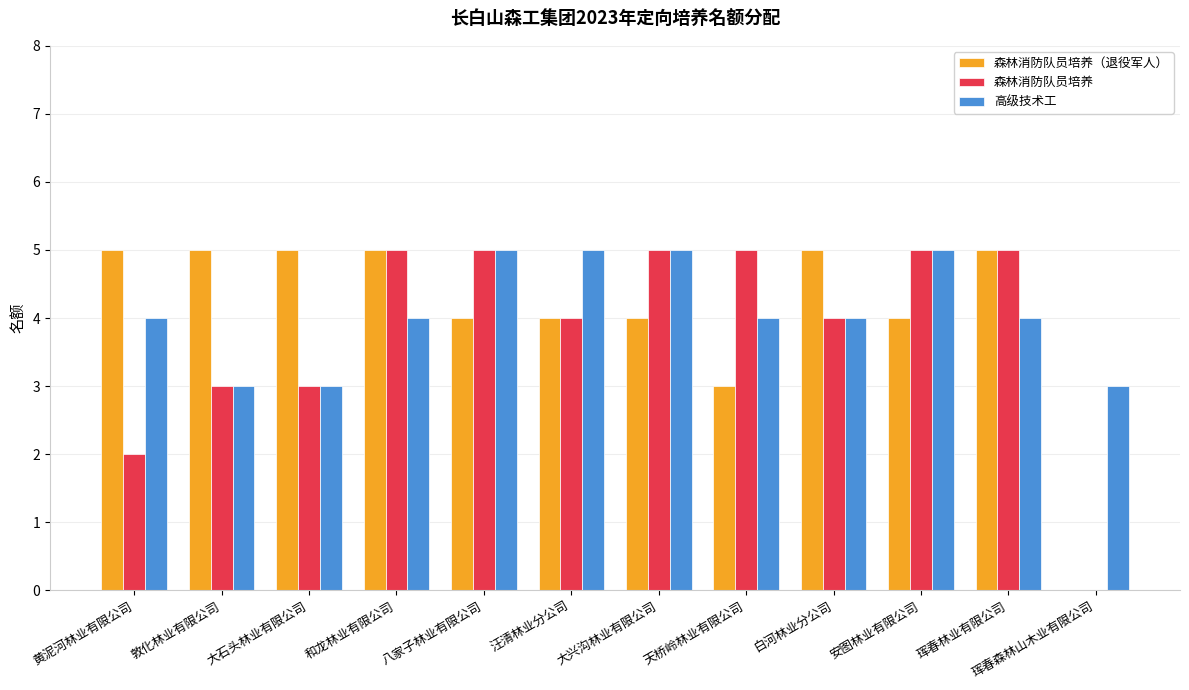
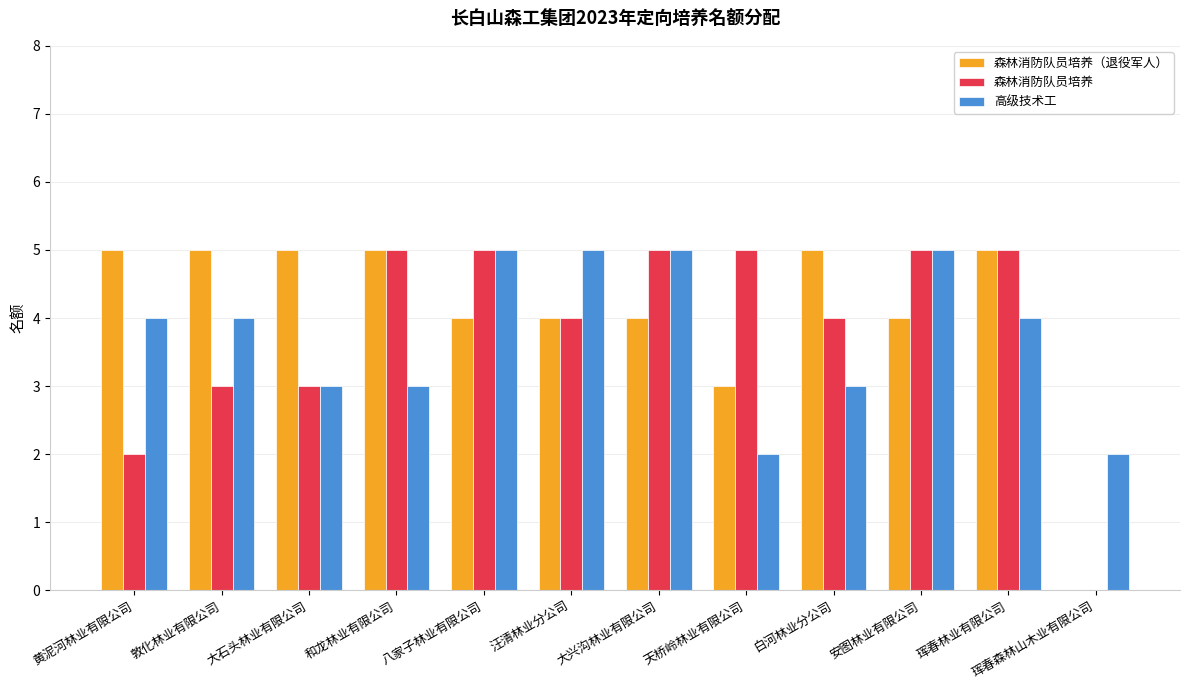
  {
    "森林消防队员培养（退役军人）": {
      "黄泥河林业有限公司": 5,
      "敦化林业有限公司": 5,
      "大石头林业有限公司": 5,
      "和龙林业有限公司": 5,
      "八家子林业有限公司": 4,
      "汪清林业分公司": 4,
      "大兴沟林业有限公司": 4,
      "天桥岭林业有限公司": 3,
      "白河林业分公司": 5,
      "安图林业有限公司": 4,
      "珲春林业有限公司": 5,
      "珲春森林山木业有限公司": 0
    },
    "森林消防队员培养": {
      "黄泥河林业有限公司": 2,
      "敦化林业有限公司": 3,
      "大石头林业有限公司": 3,
      "和龙林业有限公司": 5,
      "八家子林业有限公司": 5,
      "汪清林业分公司": 4,
      "大兴沟林业有限公司": 5,
      "天桥岭林业有限公司": 5,
      "白河林业分公司": 4,
      "安图林业有限公司": 5,
      "珲春林业有限公司": 5,
      "珲春森林山木业有限公司": 0
    },
    "高级技术工": {
      "黄泥河林业有限公司": 4,
-     "敦化林业有限公司": 3,
+     "敦化林业有限公司": 4,
      "大石头林业有限公司": 3,
-     "和龙林业有限公司": 4,
+     "和龙林业有限公司": 3,
      "八家子林业有限公司": 5,
      "汪清林业分公司": 5,
      "大兴沟林业有限公司": 5,
-     "天桥岭林业有限公司": 4,
-     "白河林业分公司": 4,
+     "天桥岭林业有限公司": 2,
+     "白河林业分公司": 3,
      "安图林业有限公司": 5,
      "珲春林业有限公司": 4,
-     "珲春森林山木业有限公司": 3
+     "珲春森林山木业有限公司": 2
    }
  }
